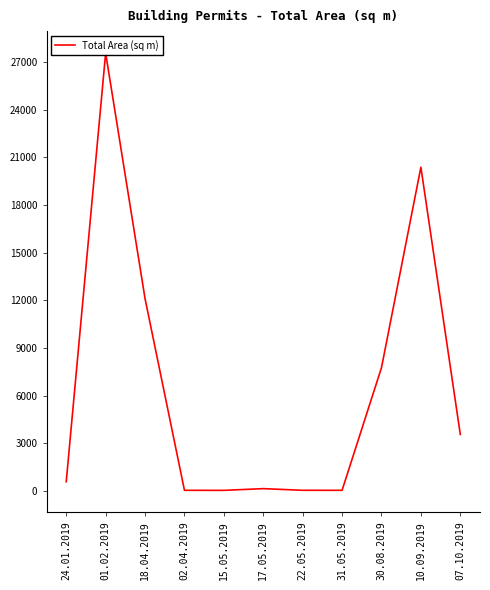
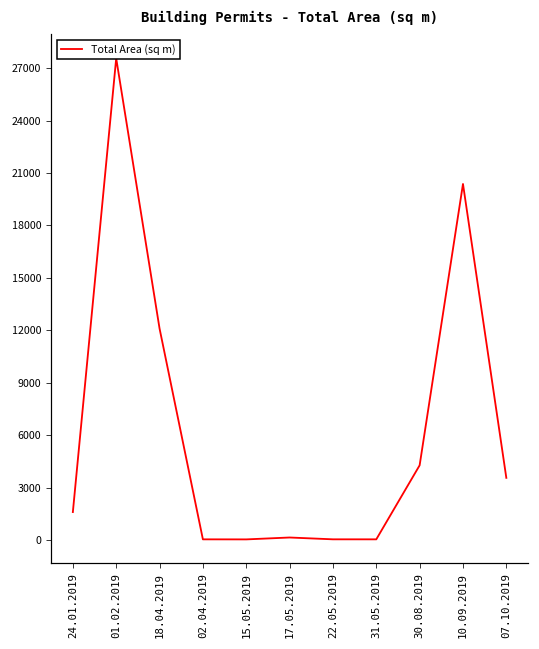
  {
-   "24.01.2019": 600,
+   "24.01.2019": 1600,
    "18.04.2019": 12100,
    "02.04.2019": 0,
    "15.05.2019": 0,
    "17.05.2019": 200,
    "22.05.2019": 0,
    "31.05.2019": 0,
-   "30.08.2019": 7800,
+   "30.08.2019": 4300,
    "10.09.2019": 20400,
    "07.10.2019": 3600
  }
